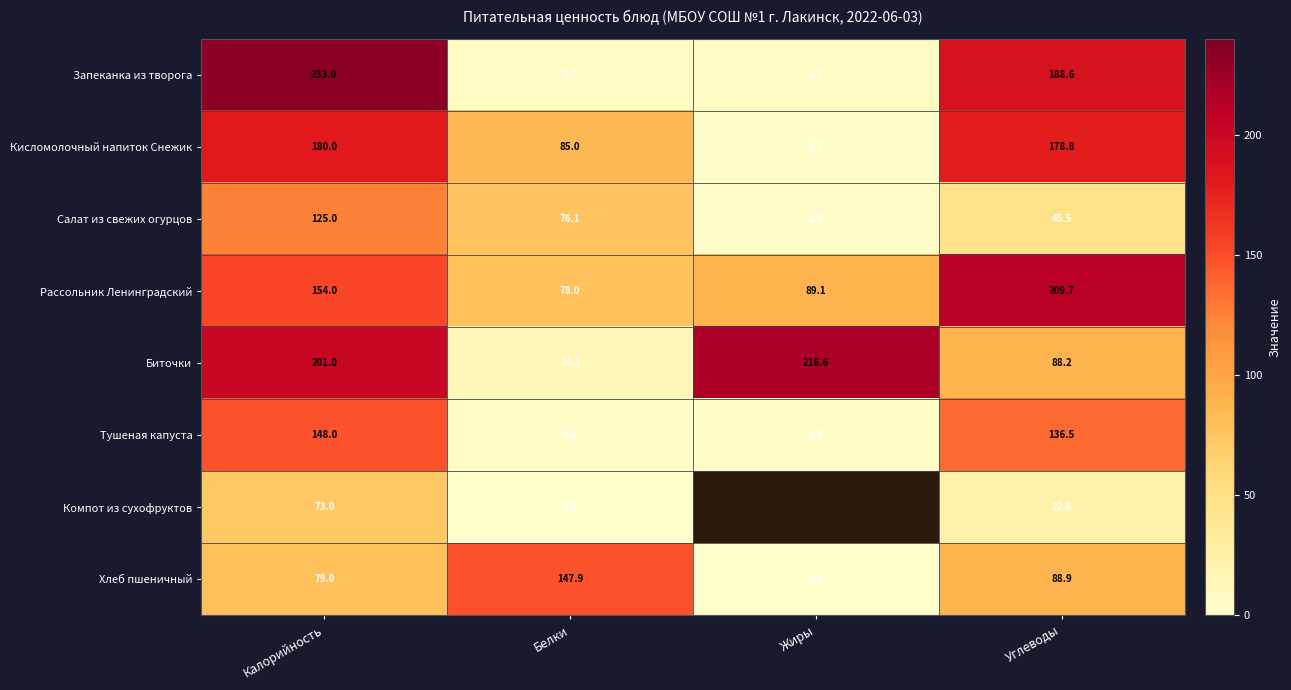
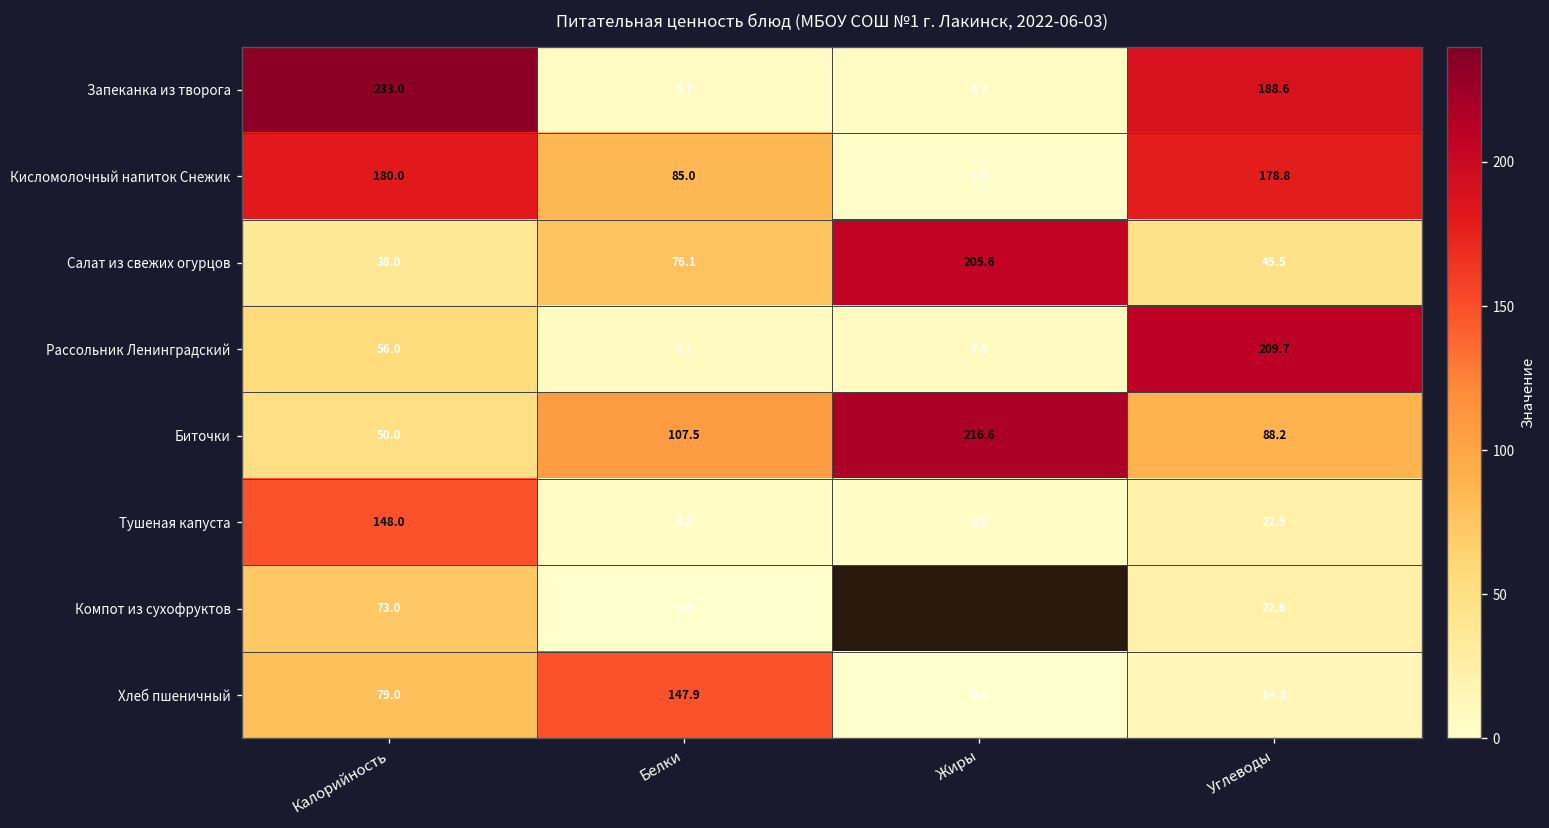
  {
    "Запеканка из творога": {
      "Калорийность": 233.0,
      "Белки": 5.7,
      "Жиры": 6.3,
      "Углеводы": 188.6
    },
    "Кисломолочный напиток Снежик": {
      "Калорийность": 180.0,
      "Белки": 85.0,
      "Жиры": 1.7,
      "Углеводы": 178.8
    },
    "Салат из свежих огурцов": {
-     "Калорийность": 125.0,
+     "Калорийность": 38.0,
      "Белки": 76.1,
-     "Жиры": 2.9,
+     "Жиры": 205.6,
      "Углеводы": 45.5
    },
    "Рассольник Ленинградский": {
-     "Калорийность": 154.0,
-     "Белки": 78.0,
-     "Жиры": 89.1,
+     "Калорийность": 56.0,
+     "Белки": 8.1,
+     "Жиры": 7.8,
      "Углеводы": 209.7
    },
    "Биточки": {
-     "Калорийность": 201.0,
-     "Белки": 14.3,
+     "Калорийность": 50.0,
+     "Белки": 107.5,
      "Жиры": 216.6,
      "Углеводы": 88.2
    },
    "Тушеная капуста": {
      "Калорийность": 148.0,
      "Белки": 4.8,
      "Жиры": 3.9,
-     "Углеводы": 136.5
+     "Углеводы": 22.9
    },
    "Компот из сухофруктов": {
      "Калорийность": 73.0,
      "Белки": 0.8,
      "Углеводы": 22.6
    },
    "Хлеб пшеничный": {
      "Калорийность": 79.0,
      "Белки": 147.9,
      "Жиры": 0.6,
-     "Углеводы": 88.9
+     "Углеводы": 14.8
    }
  }
